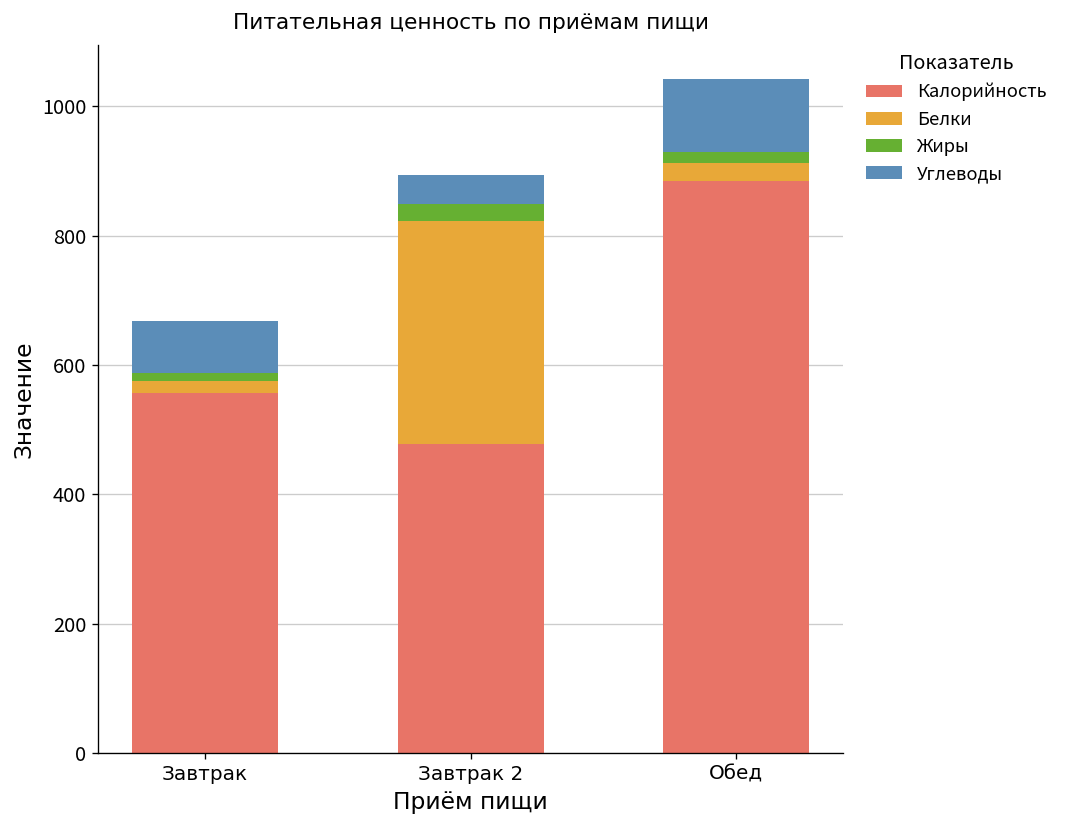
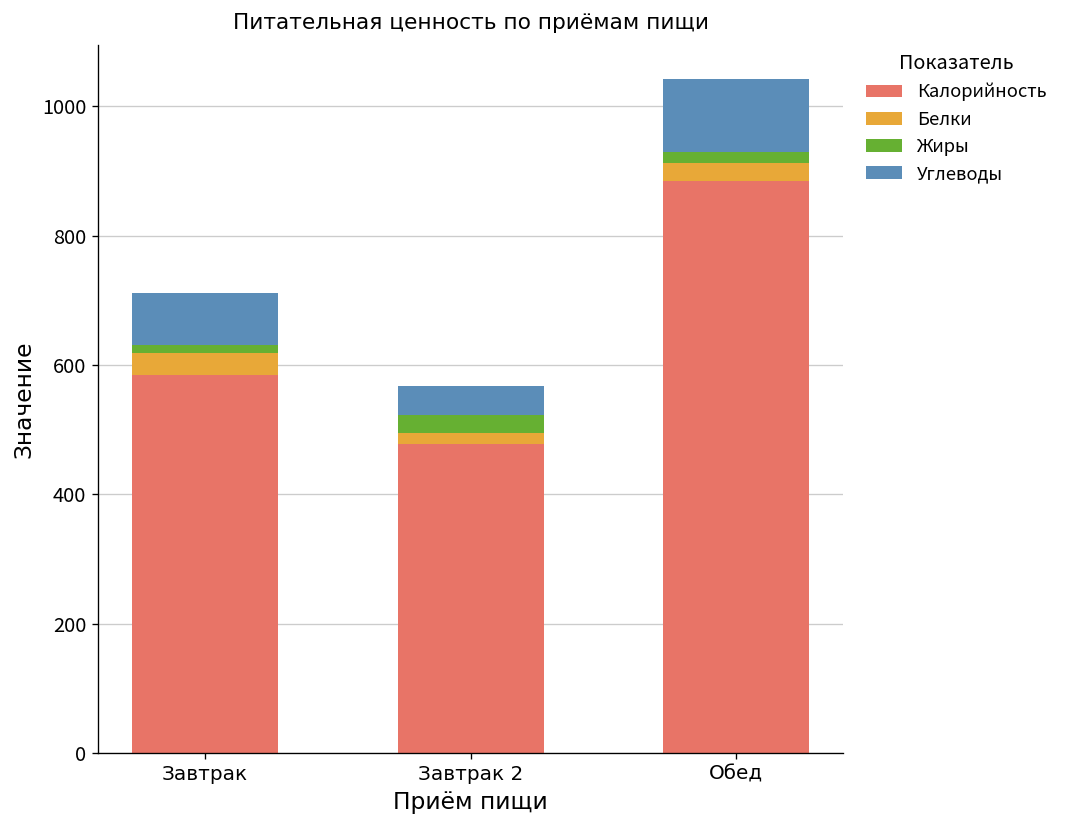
  {
    "Калорийность": {
-     "Завтрак": 560,
+     "Завтрак": 590,
      "Завтрак 2": 480,
      "Обед": 880
    },
    "Белки": {
-     "Завтрак": 20,
-     "Завтрак 2": 340,
+     "Завтрак": 30,
+     "Завтрак 2": 20,
      "Обед": 30
    },
    "Жиры": {
      "Завтрак": 10,
      "Завтрак 2": 30,
      "Обед": 20
    },
    "Углеводы": {
      "Завтрак": 80,
      "Завтрак 2": 40,
      "Обед": 110
    }
  }
